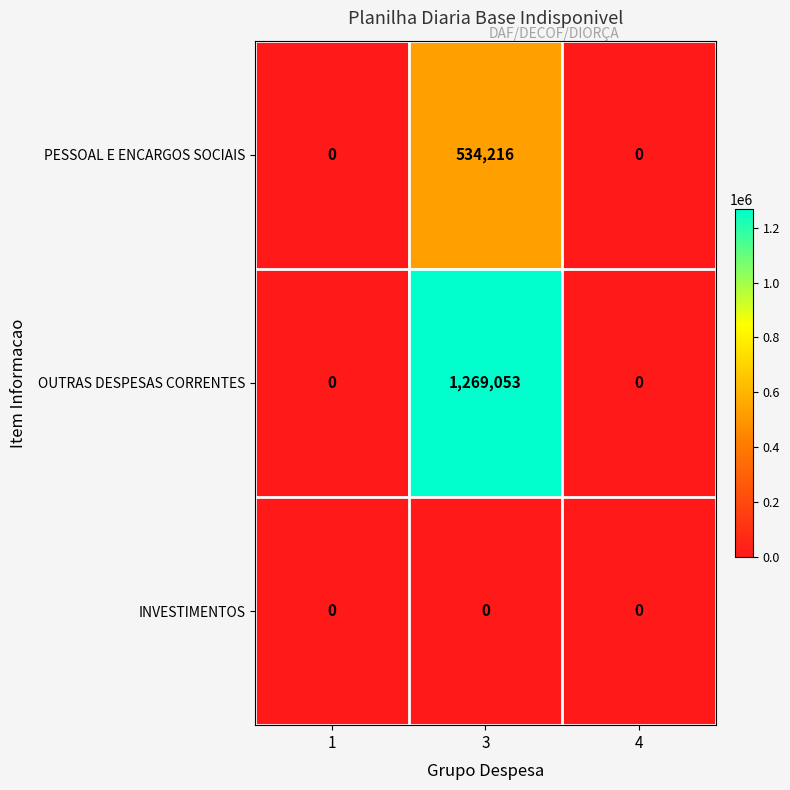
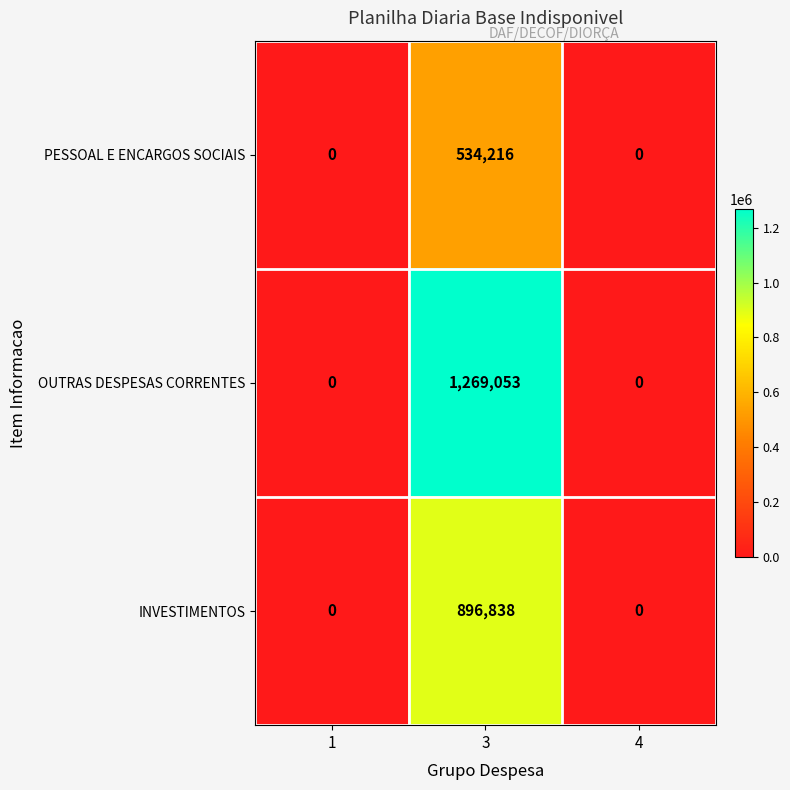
  {
    "PESSOAL E ENCARGOS SOCIAIS": {
      "1": "0",
      "3": "534,216",
      "4": "0"
    },
    "OUTRAS DESPESAS CORRENTES": {
      "1": "0",
      "3": "1,269,053",
      "4": "0"
    },
    "INVESTIMENTOS": {
      "1": "0",
-     "3": "0",
+     "3": "896,838",
      "4": "0"
    }
  }
